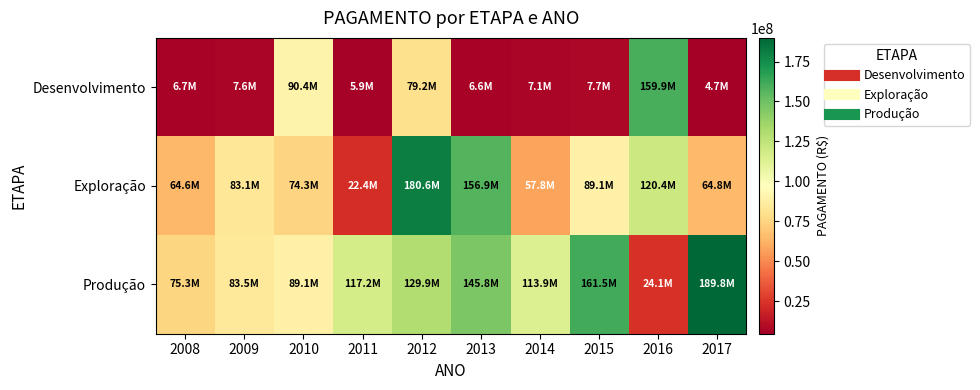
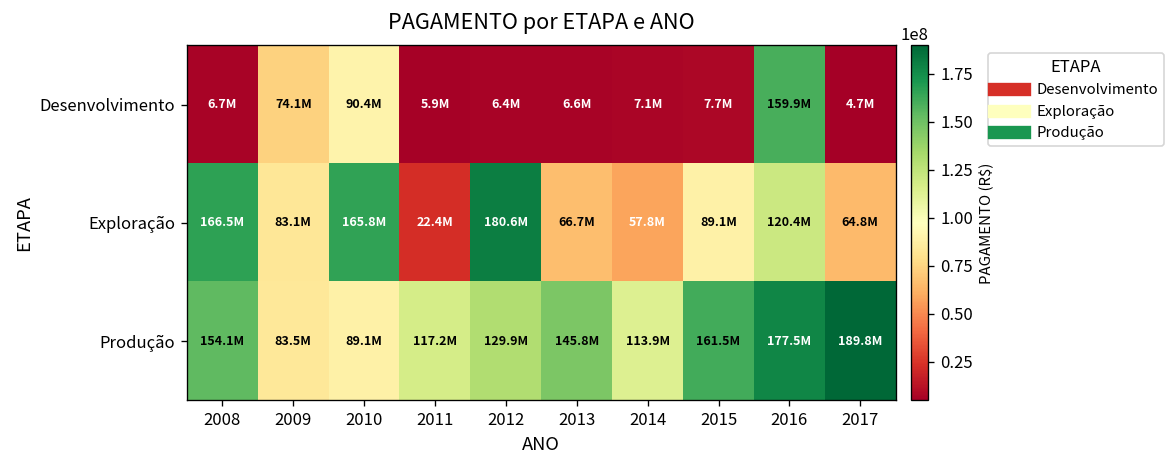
  {
    "Desenvolvimento": {
      "2008": "6.7M",
-     "2009": "7.6M",
+     "2009": "74.1M",
      "2010": "90.4M",
      "2011": "5.9M",
-     "2012": "79.2M",
+     "2012": "6.4M",
      "2013": "6.6M",
      "2014": "7.1M",
      "2015": "7.7M",
      "2016": "159.9M",
      "2017": "4.7M"
    },
    "Exploração": {
-     "2008": "64.6M",
+     "2008": "166.5M",
      "2009": "83.1M",
-     "2010": "74.3M",
+     "2010": "165.8M",
      "2011": "22.4M",
      "2012": "180.6M",
-     "2013": "156.9M",
+     "2013": "66.7M",
      "2014": "57.8M",
      "2015": "89.1M",
      "2016": "120.4M",
      "2017": "64.8M"
    },
    "Produção": {
-     "2008": "75.3M",
+     "2008": "154.1M",
      "2009": "83.5M",
      "2010": "89.1M",
      "2011": "117.2M",
      "2012": "129.9M",
      "2013": "145.8M",
      "2014": "113.9M",
      "2015": "161.5M",
-     "2016": "24.1M",
+     "2016": "177.5M",
      "2017": "189.8M"
    }
  }
